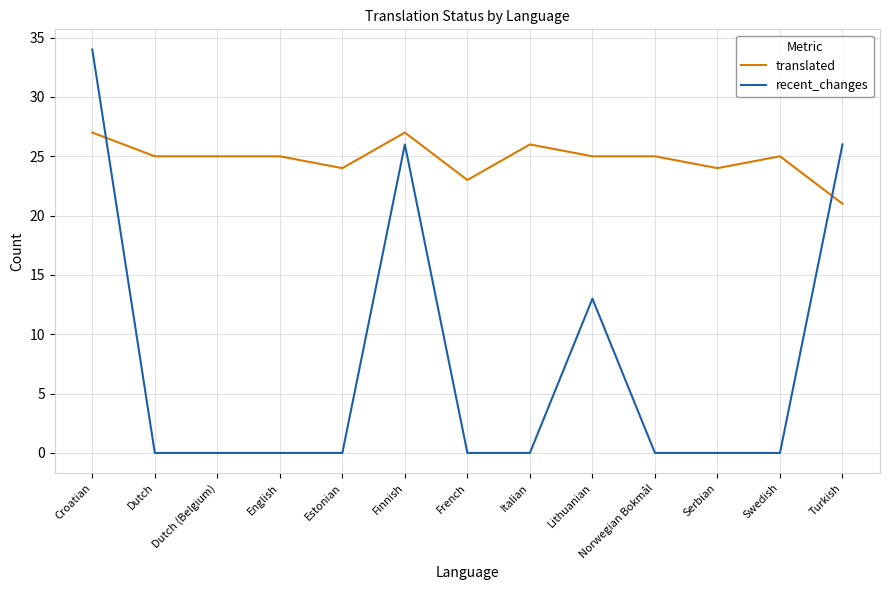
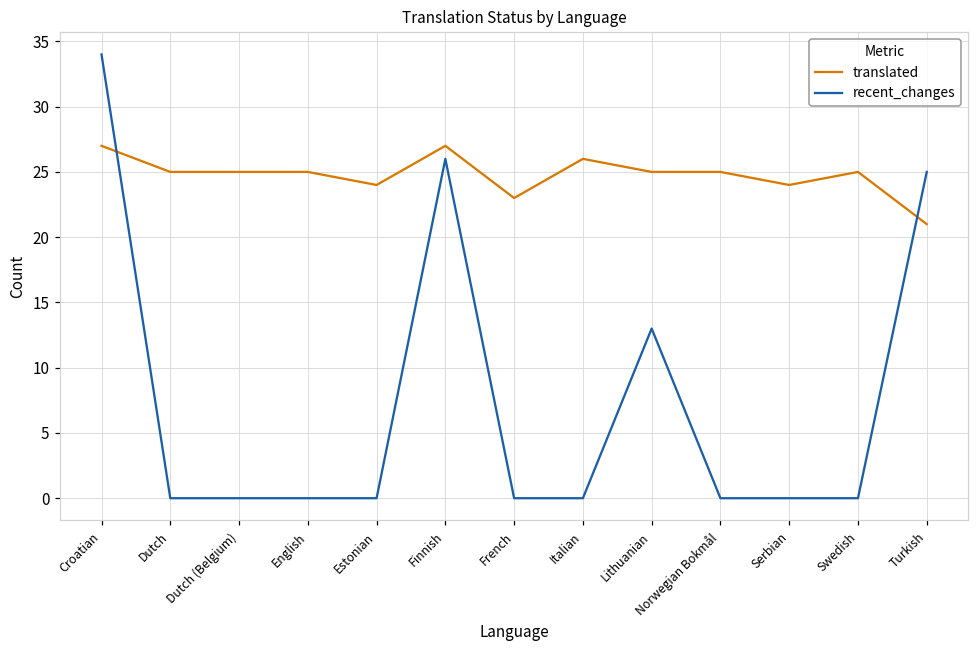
  {
    "translated": {
      "Croatian": 27,
      "Dutch": 25,
      "Dutch (Belgium)": 25,
      "English": 25,
      "Estonian": 24,
      "Finnish": 27,
      "French": 23,
      "Italian": 26,
      "Lithuanian": 25,
      "Norwegian Bokmål": 25,
      "Serbian": 24,
      "Swedish": 25,
      "Turkish": 21
    },
    "recent_changes": {
      "Croatian": 34,
      "Dutch": 0,
      "Dutch (Belgium)": 0,
      "English": 0,
      "Estonian": 0,
      "Finnish": 26,
      "French": 0,
      "Italian": 0,
      "Lithuanian": 13,
      "Norwegian Bokmål": 0,
      "Serbian": 0,
      "Swedish": 0,
-     "Turkish": 26
+     "Turkish": 25
    }
  }
